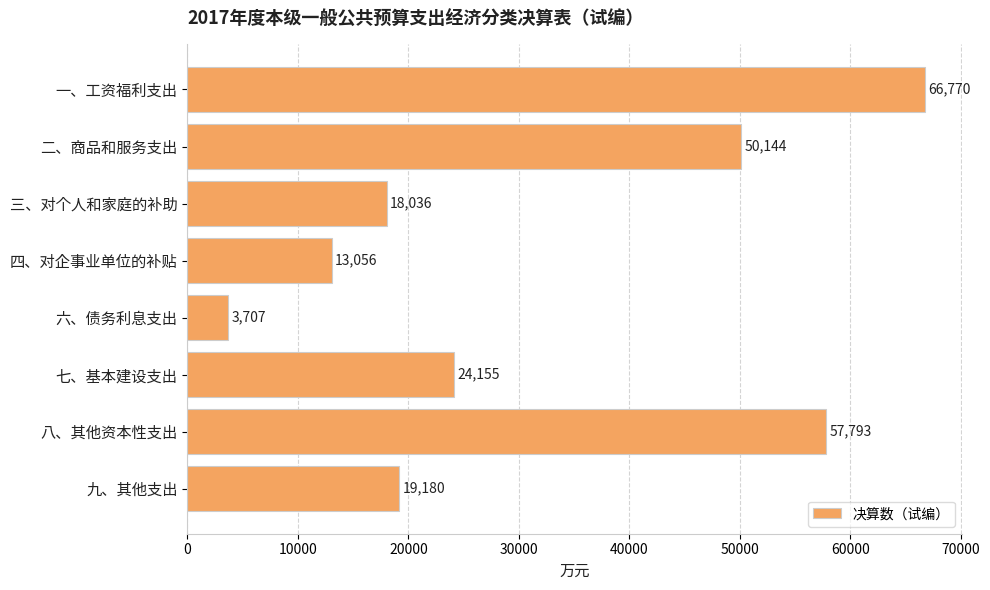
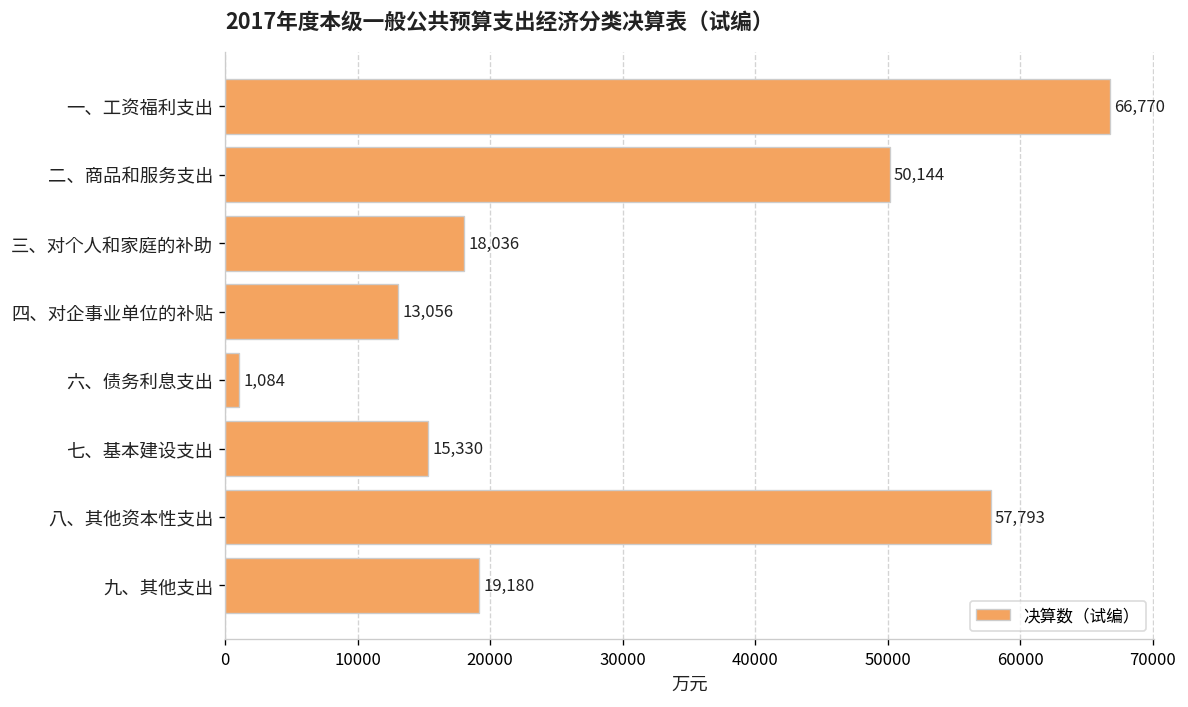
  {
    "一、工资福利支出": "66,770",
    "二、商品和服务支出": "50,144",
    "三、对个人和家庭的补助": "18,036",
    "四、对企事业单位的补贴": "13,056",
-   "六、债务利息支出": "3,707",
-   "七、基本建设支出": "24,155",
+   "六、债务利息支出": "1,084",
+   "七、基本建设支出": "15,330",
    "八、其他资本性支出": "57,793",
    "九、其他支出": "19,180"
  }
